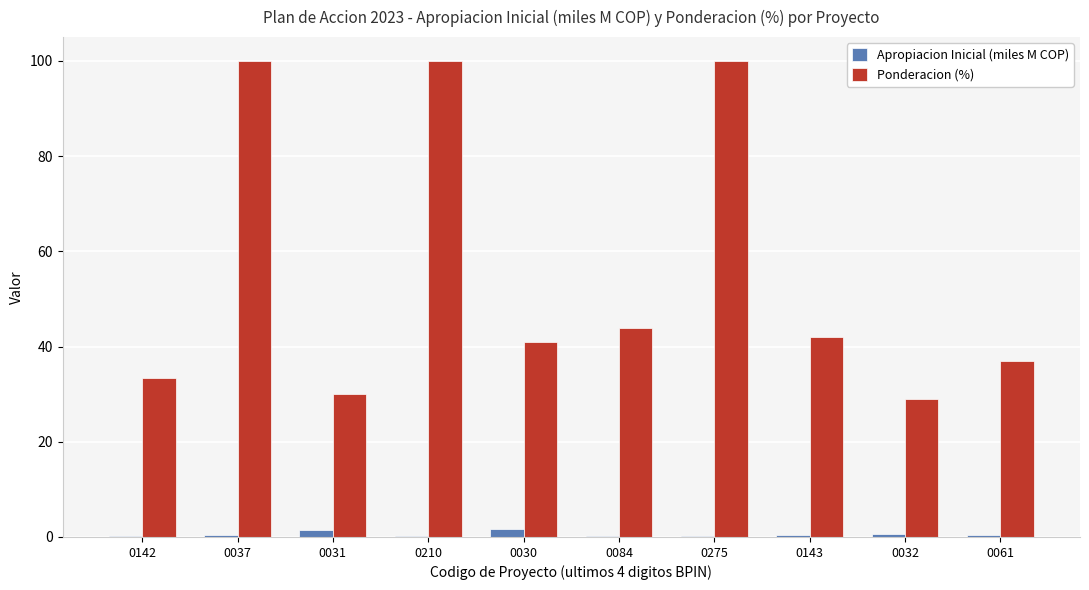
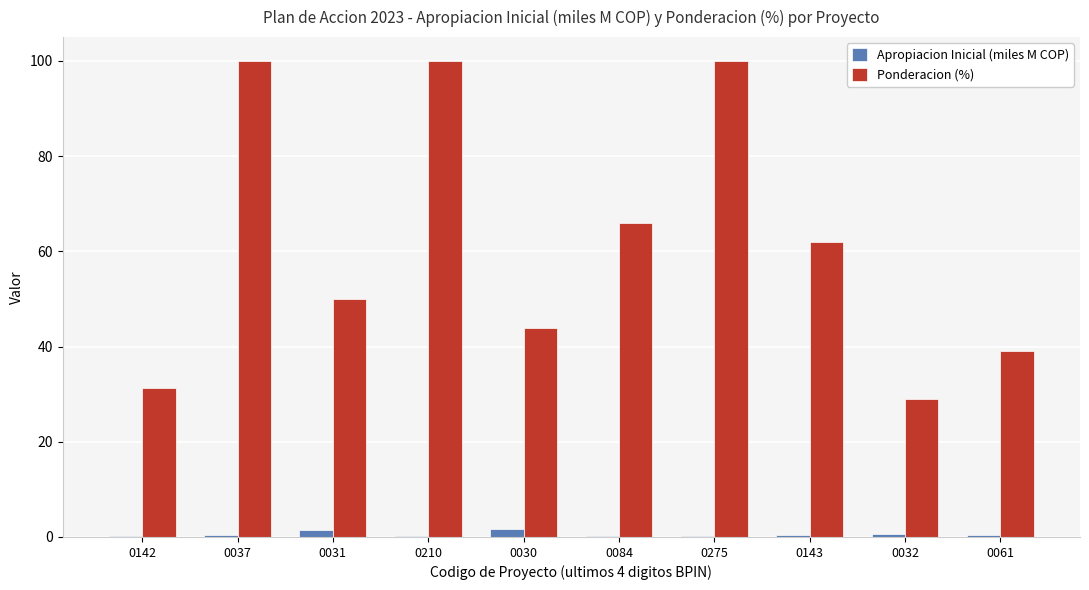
  {
    "Apropiacion Inicial (miles M COP)": {
      "0031": 1,
      "0030": 2,
      "0032": 1
    },
    "Ponderacion (%)": {
-     "0142": 33,
+     "0142": 31,
      "0037": 100,
-     "0031": 30,
+     "0031": 50,
      "0210": 100,
-     "0030": 41,
-     "0084": 44,
+     "0030": 44,
+     "0084": 66,
      "0275": 100,
-     "0143": 42,
+     "0143": 62,
      "0032": 29,
-     "0061": 37
+     "0061": 39
    }
  }
